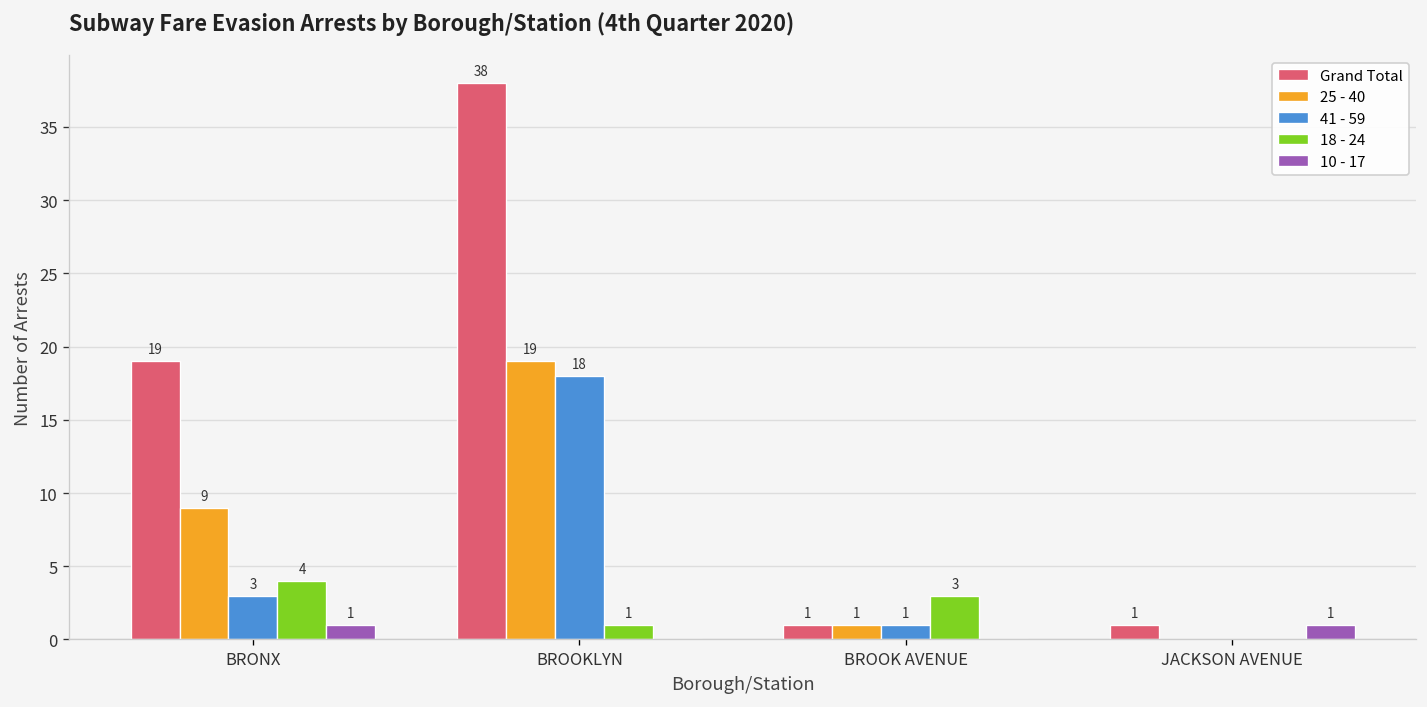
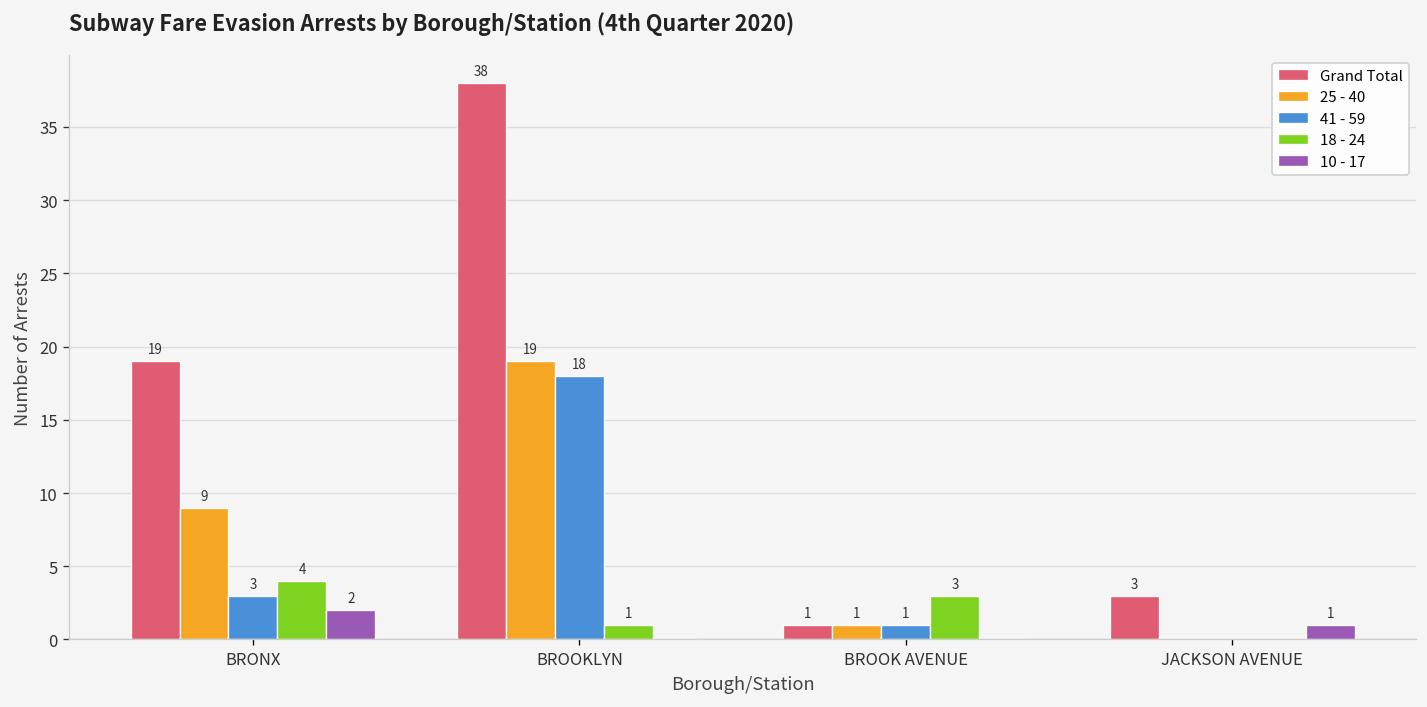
  {
    "Grand Total": {
      "BRONX": 19,
      "BROOKLYN": 38,
      "BROOK AVENUE": 1,
-     "JACKSON AVENUE": 1
+     "JACKSON AVENUE": 3
    },
    "25 - 40": {
      "BRONX": 9,
      "BROOKLYN": 19,
      "BROOK AVENUE": 1
    },
    "41 - 59": {
      "BRONX": 3,
      "BROOKLYN": 18,
      "BROOK AVENUE": 1
    },
    "18 - 24": {
      "BRONX": 4,
      "BROOKLYN": 1,
      "BROOK AVENUE": 3
    },
    "10 - 17": {
-     "BRONX": 1,
+     "BRONX": 2,
      "JACKSON AVENUE": 1
    }
  }
